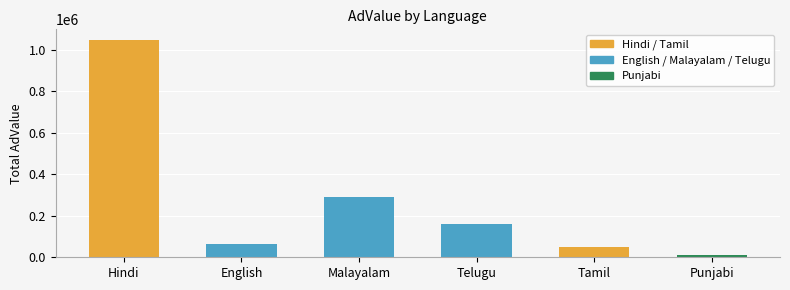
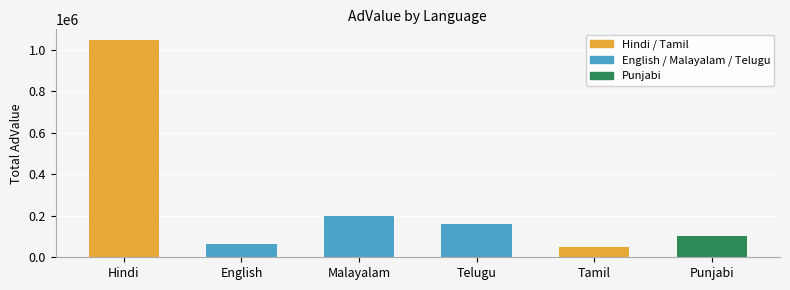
  {
    "Hindi": 1050000,
    "English": 60000,
-   "Malayalam": 290000,
+   "Malayalam": 200000,
    "Telugu": 160000,
    "Tamil": 50000,
-   "Punjabi": 10000
+   "Punjabi": 100000
  }
